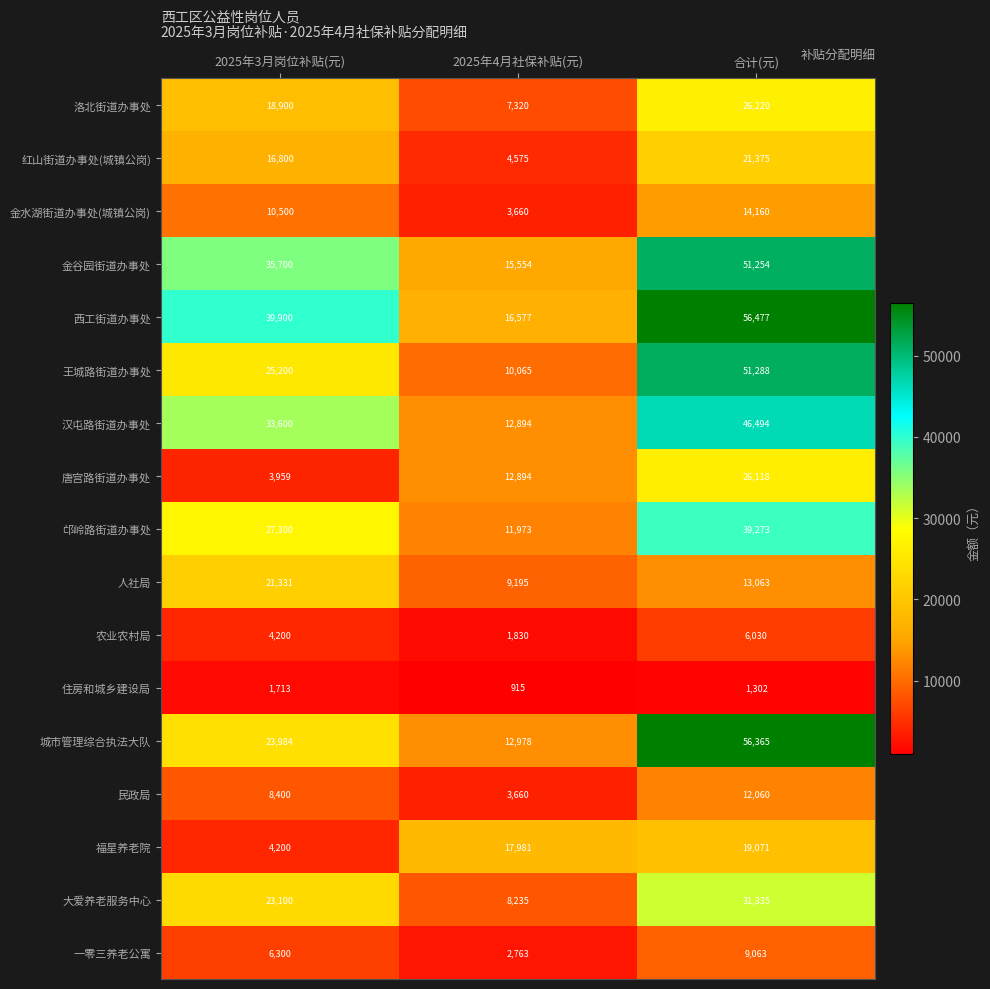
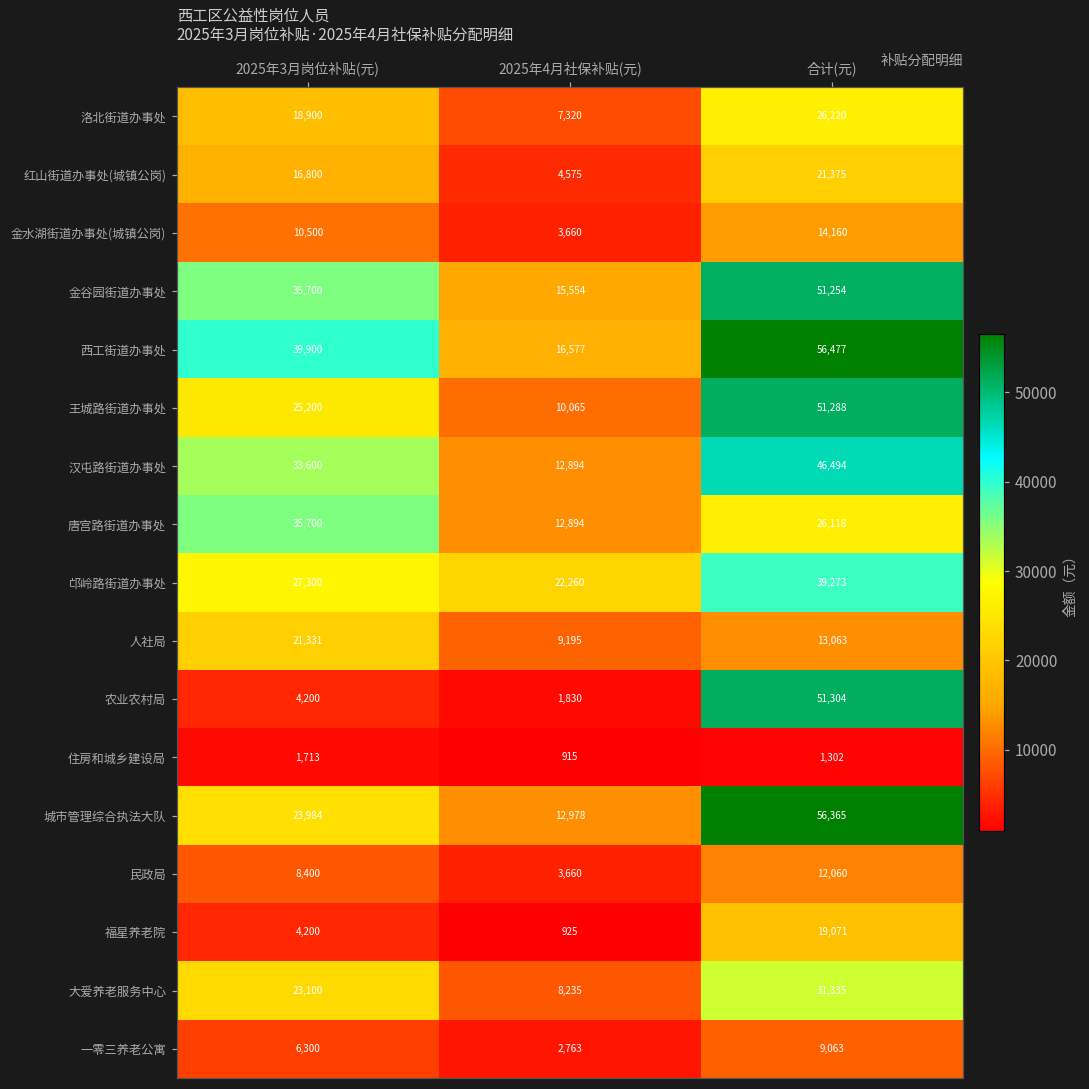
  {
    "唐宫路街道办事处": {
-     "2025年3月岗位补贴(元)": "3,959"
+     "2025年3月岗位补贴(元)": "35,700"
    },
    "邙岭路街道办事处": {
-     "2025年4月社保补贴(元)": "11,973"
+     "2025年4月社保补贴(元)": "22,260"
    },
    "农业农村局": {
-     "合计(元)": "6,030"
+     "合计(元)": "51,304"
    },
    "福星养老院": {
-     "2025年4月社保补贴(元)": "17,981"
+     "2025年4月社保补贴(元)": "925"
    }
  }
